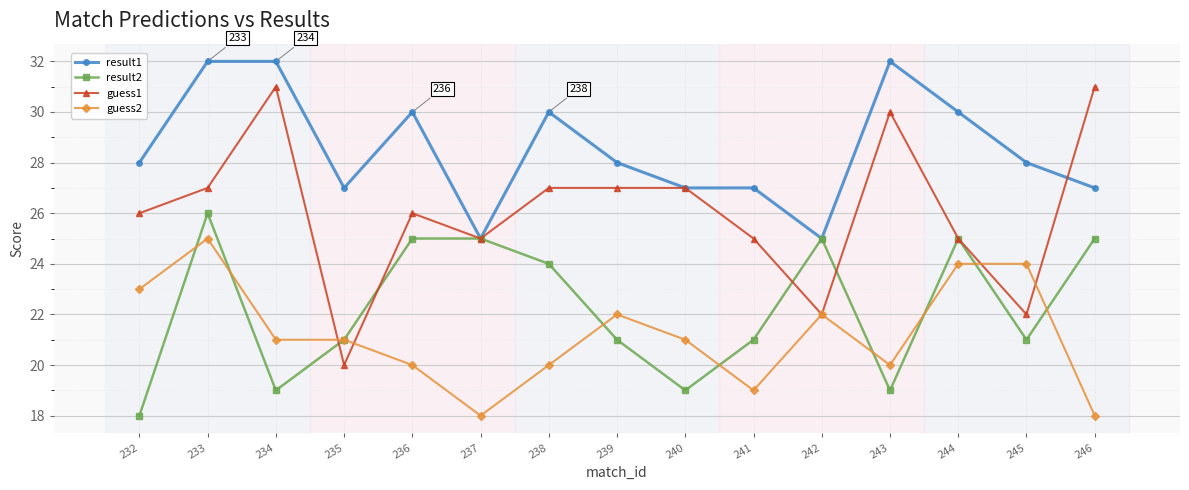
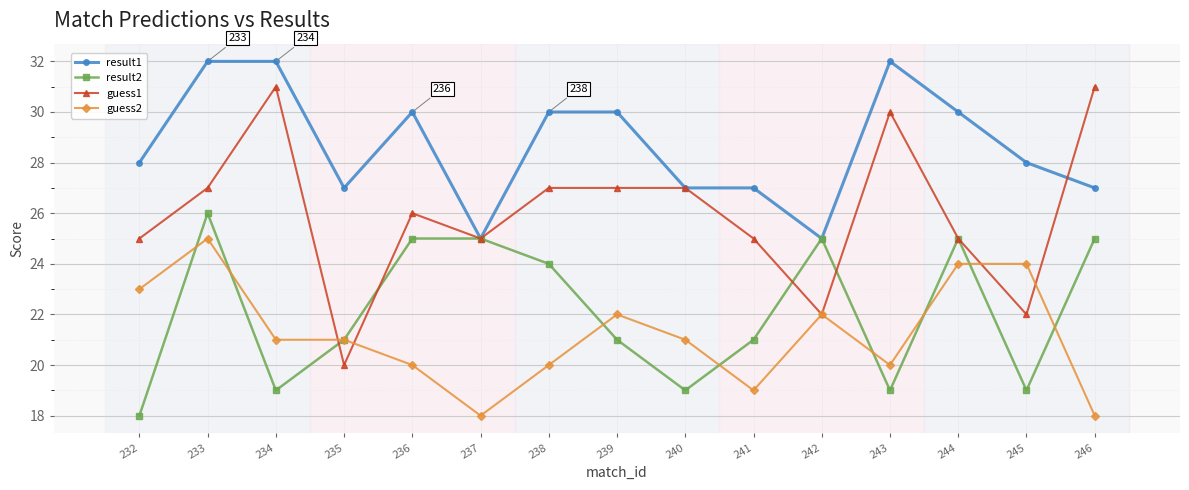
  {
    "result1": {
      "232": 28,
      "235": 27,
-     "239": 28,
+     "239": 30,
      "241": 27,
      "243": 32,
      "244": 30,
      "245": 28,
      "246": 27
    },
    "result2": {
      "232": 18,
      "233": 26,
      "234": 19,
      "236": 25,
      "238": 24,
      "239": 21,
      "240": 19,
      "241": 21,
      "243": 19,
-     "245": 21,
+     "245": 19,
      "246": 25
    },
    "guess1": {
-     "232": 26,
+     "232": 25,
      "233": 27,
      "234": 31,
      "235": 20,
      "236": 26,
      "238": 27,
      "239": 27,
      "241": 25,
      "243": 30,
      "245": 22,
      "246": 31
    },
    "guess2": {
      "232": 23,
      "233": 25,
      "234": 21,
      "236": 20,
      "237": 18,
      "238": 20,
      "239": 22,
      "240": 21,
      "241": 19,
      "243": 20,
      "244": 24,
      "245": 24,
      "246": 18
    }
  }
